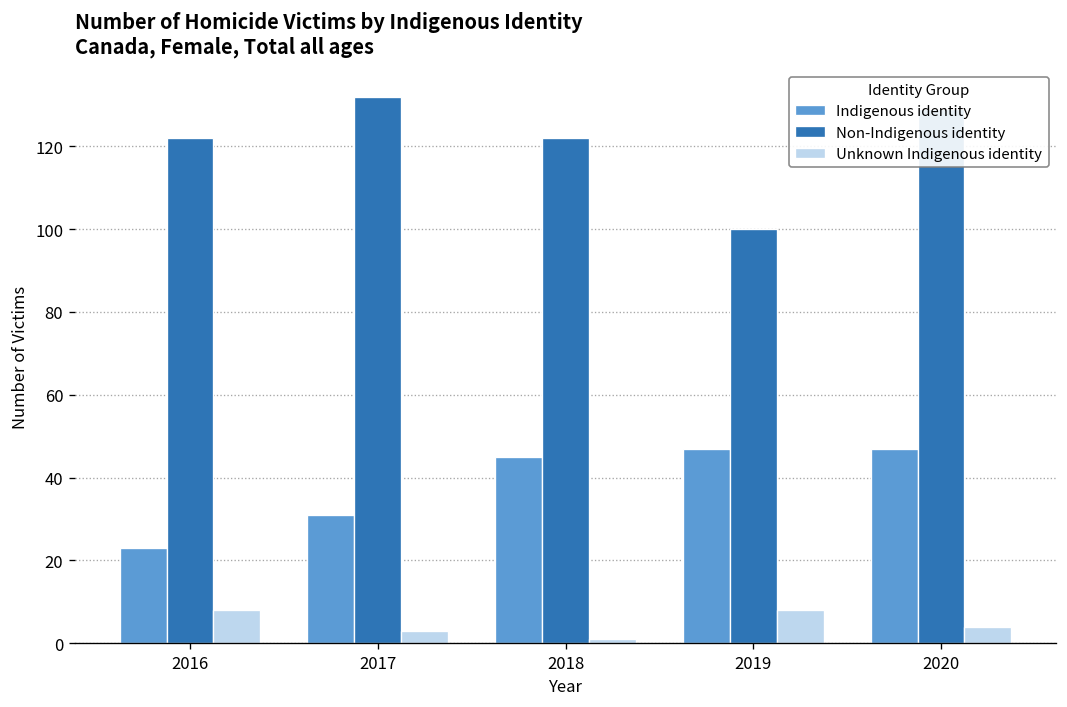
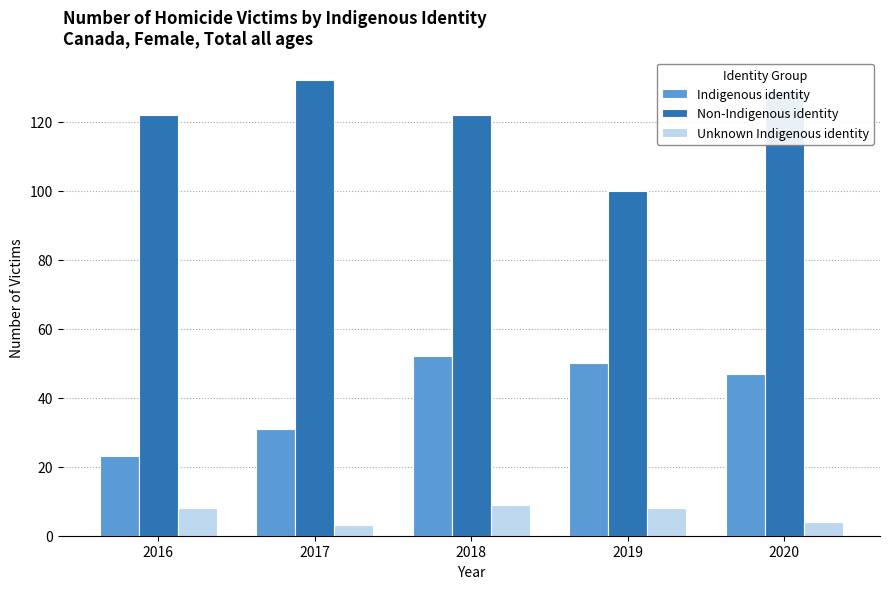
  {
    "Indigenous identity": {
      "2016": 23,
      "2017": 31,
-     "2018": 45,
-     "2019": 47,
+     "2018": 52,
+     "2019": 50,
      "2020": 47
    },
    "Non-Indigenous identity": {
      "2016": 122,
      "2017": 132,
      "2018": 122,
      "2019": 100
    },
    "Unknown Indigenous identity": {
      "2016": 8,
      "2017": 3,
-     "2018": 1,
+     "2018": 9,
      "2019": 8,
      "2020": 4
    }
  }
